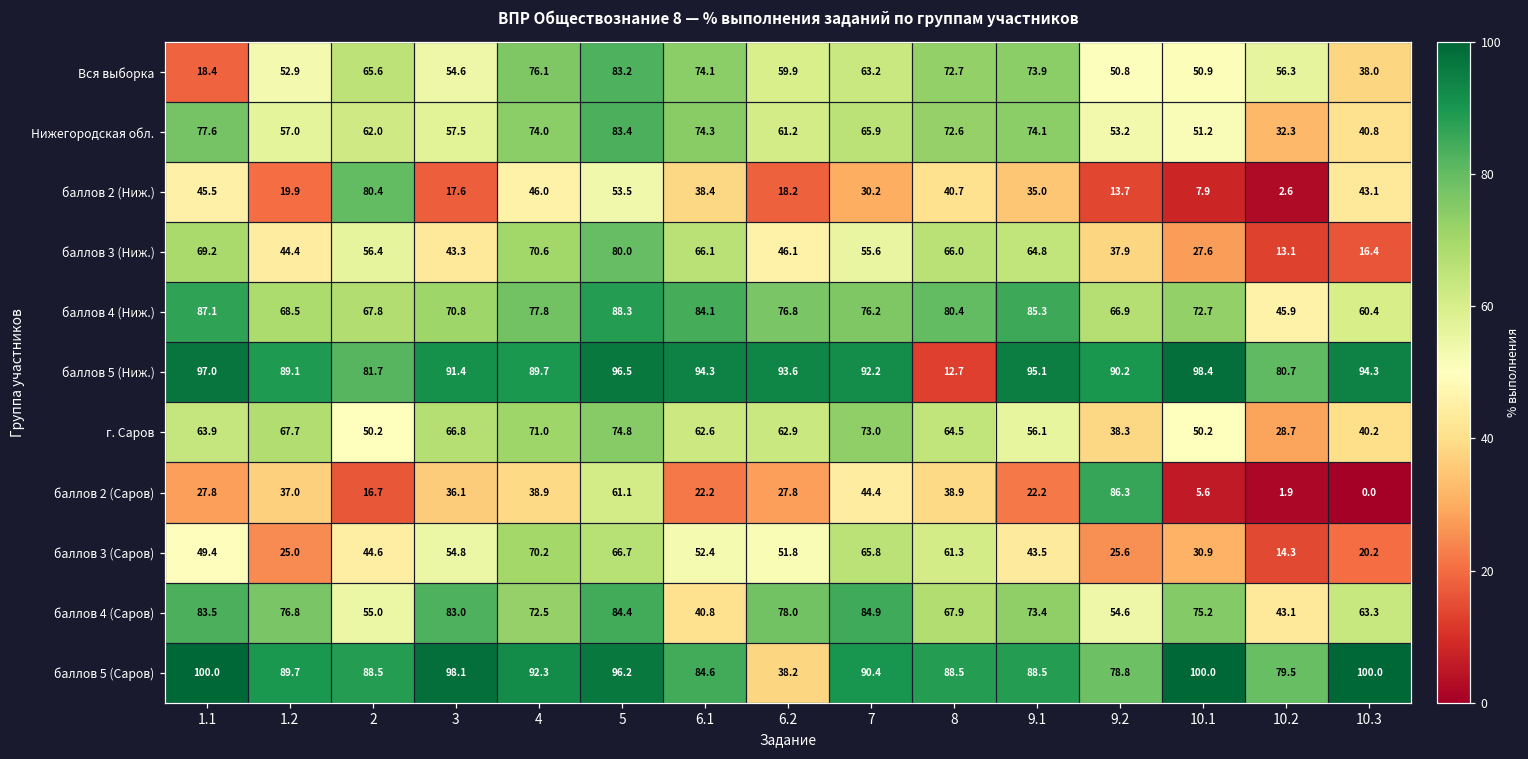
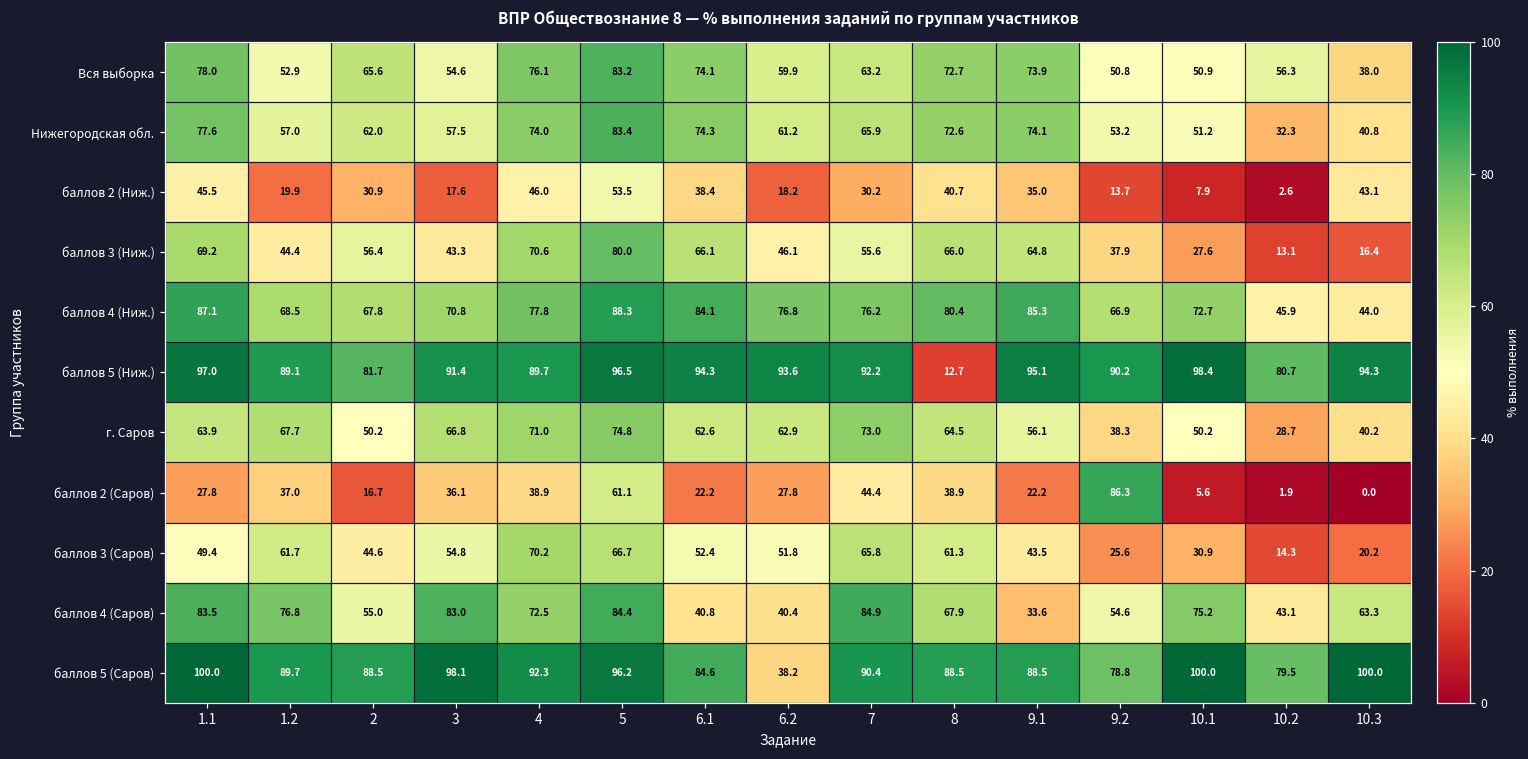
  {
    "Вся выборка": {
-     "1.1": 18.4,
+     "1.1": 78.0,
      "1.2": 52.9,
      "2": 65.6,
      "3": 54.6,
      "4": 76.1,
      "5": 83.2,
      "6.1": 74.1,
      "6.2": 59.9,
      "7": 63.2,
      "8": 72.7,
      "9.1": 73.9,
      "9.2": 50.8,
      "10.1": 50.9,
      "10.2": 56.3,
      "10.3": 38.0
    },
    "Нижегородская обл.": {
      "1.1": 77.6,
      "1.2": 57.0,
      "2": 62.0,
      "3": 57.5,
      "4": 74.0,
      "5": 83.4,
      "6.1": 74.3,
      "6.2": 61.2,
      "7": 65.9,
      "8": 72.6,
      "9.1": 74.1,
      "9.2": 53.2,
      "10.1": 51.2,
      "10.2": 32.3,
      "10.3": 40.8
    },
    "баллов 2 (Ниж.)": {
      "1.1": 45.5,
      "1.2": 19.9,
-     "2": 80.4,
+     "2": 30.9,
      "3": 17.6,
      "4": 46.0,
      "5": 53.5,
      "6.1": 38.4,
      "6.2": 18.2,
      "7": 30.2,
      "8": 40.7,
      "9.1": 35.0,
      "9.2": 13.7,
      "10.1": 7.9,
      "10.2": 2.6,
      "10.3": 43.1
    },
    "баллов 3 (Ниж.)": {
      "1.1": 69.2,
      "1.2": 44.4,
      "2": 56.4,
      "3": 43.3,
      "4": 70.6,
      "5": 80.0,
      "6.1": 66.1,
      "6.2": 46.1,
      "7": 55.6,
      "8": 66.0,
      "9.1": 64.8,
      "9.2": 37.9,
      "10.1": 27.6,
      "10.2": 13.1,
      "10.3": 16.4
    },
    "баллов 4 (Ниж.)": {
      "1.1": 87.1,
      "1.2": 68.5,
      "2": 67.8,
      "3": 70.8,
      "4": 77.8,
      "5": 88.3,
      "6.1": 84.1,
      "6.2": 76.8,
      "7": 76.2,
      "8": 80.4,
      "9.1": 85.3,
      "9.2": 66.9,
      "10.1": 72.7,
      "10.2": 45.9,
-     "10.3": 60.4
+     "10.3": 44.0
    },
    "баллов 5 (Ниж.)": {
      "1.1": 97.0,
      "1.2": 89.1,
      "2": 81.7,
      "3": 91.4,
      "4": 89.7,
      "5": 96.5,
      "6.1": 94.3,
      "6.2": 93.6,
      "7": 92.2,
      "8": 12.7,
      "9.1": 95.1,
      "9.2": 90.2,
      "10.1": 98.4,
      "10.2": 80.7,
      "10.3": 94.3
    },
    "г. Саров": {
      "1.1": 63.9,
      "1.2": 67.7,
      "2": 50.2,
      "3": 66.8,
      "4": 71.0,
      "5": 74.8,
      "6.1": 62.6,
      "6.2": 62.9,
      "7": 73.0,
      "8": 64.5,
      "9.1": 56.1,
      "9.2": 38.3,
      "10.1": 50.2,
      "10.2": 28.7,
      "10.3": 40.2
    },
    "баллов 2 (Саров)": {
      "1.1": 27.8,
      "1.2": 37.0,
      "2": 16.7,
      "3": 36.1,
      "4": 38.9,
      "5": 61.1,
      "6.1": 22.2,
      "6.2": 27.8,
      "7": 44.4,
      "8": 38.9,
      "9.1": 22.2,
      "9.2": 86.3,
      "10.1": 5.6,
      "10.2": 1.9,
      "10.3": 0.0
    },
    "баллов 3 (Саров)": {
      "1.1": 49.4,
-     "1.2": 25.0,
+     "1.2": 61.7,
      "2": 44.6,
      "3": 54.8,
      "4": 70.2,
      "5": 66.7,
      "6.1": 52.4,
      "6.2": 51.8,
      "7": 65.8,
      "8": 61.3,
      "9.1": 43.5,
      "9.2": 25.6,
      "10.1": 30.9,
      "10.2": 14.3,
      "10.3": 20.2
    },
    "баллов 4 (Саров)": {
      "1.1": 83.5,
      "1.2": 76.8,
      "2": 55.0,
      "3": 83.0,
      "4": 72.5,
      "5": 84.4,
      "6.1": 40.8,
-     "6.2": 78.0,
+     "6.2": 40.4,
      "7": 84.9,
      "8": 67.9,
-     "9.1": 73.4,
+     "9.1": 33.6,
      "9.2": 54.6,
      "10.1": 75.2,
      "10.2": 43.1,
      "10.3": 63.3
    },
    "баллов 5 (Саров)": {
      "1.1": 100.0,
      "1.2": 89.7,
      "2": 88.5,
      "3": 98.1,
      "4": 92.3,
      "5": 96.2,
      "6.1": 84.6,
      "6.2": 38.2,
      "7": 90.4,
      "8": 88.5,
      "9.1": 88.5,
      "9.2": 78.8,
      "10.1": 100.0,
      "10.2": 79.5,
      "10.3": 100.0
    }
  }
